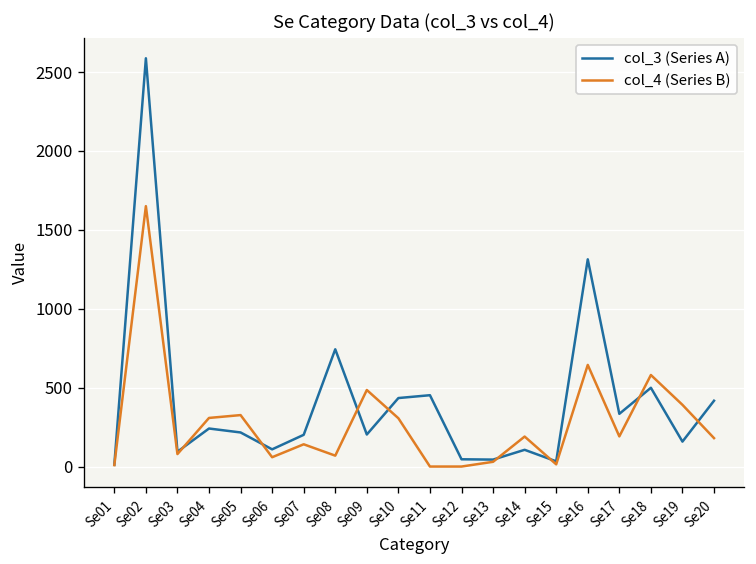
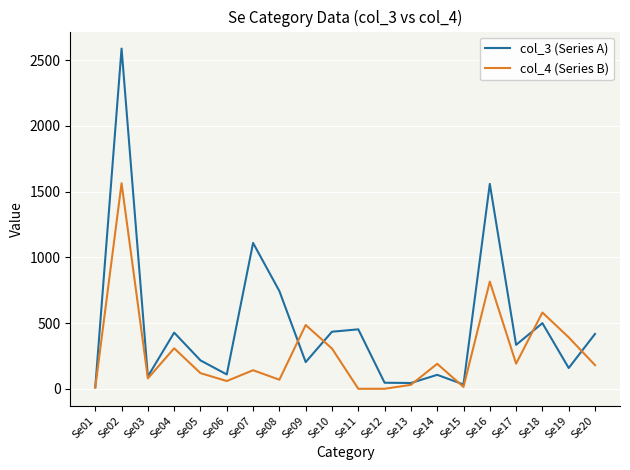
  {
    "col_3 (Series A)": {
      "Se02": 2590,
-     "Se04": 240,
+     "Se04": 430,
      "Se05": 220,
      "Se06": 110,
-     "Se07": 200,
+     "Se07": 1110,
      "Se08": 740,
      "Se09": 200,
      "Se10": 430,
      "Se11": 450,
      "Se12": 50,
      "Se14": 110,
-     "Se16": 1310,
+     "Se16": 1560,
      "Se17": 330,
      "Se18": 500,
      "Se19": 160,
      "Se20": 420
    },
    "col_4 (Series B)": {
-     "Se02": 1650,
+     "Se02": 1560,
      "Se04": 310,
-     "Se05": 330,
+     "Se05": 120,
      "Se06": 60,
      "Se07": 140,
      "Se08": 70,
      "Se09": 490,
      "Se10": 310,
      "Se11": 0,
      "Se12": 0,
      "Se14": 190,
-     "Se16": 640,
+     "Se16": 820,
      "Se17": 190,
      "Se18": 580,
      "Se19": 390,
      "Se20": 180
    }
  }
